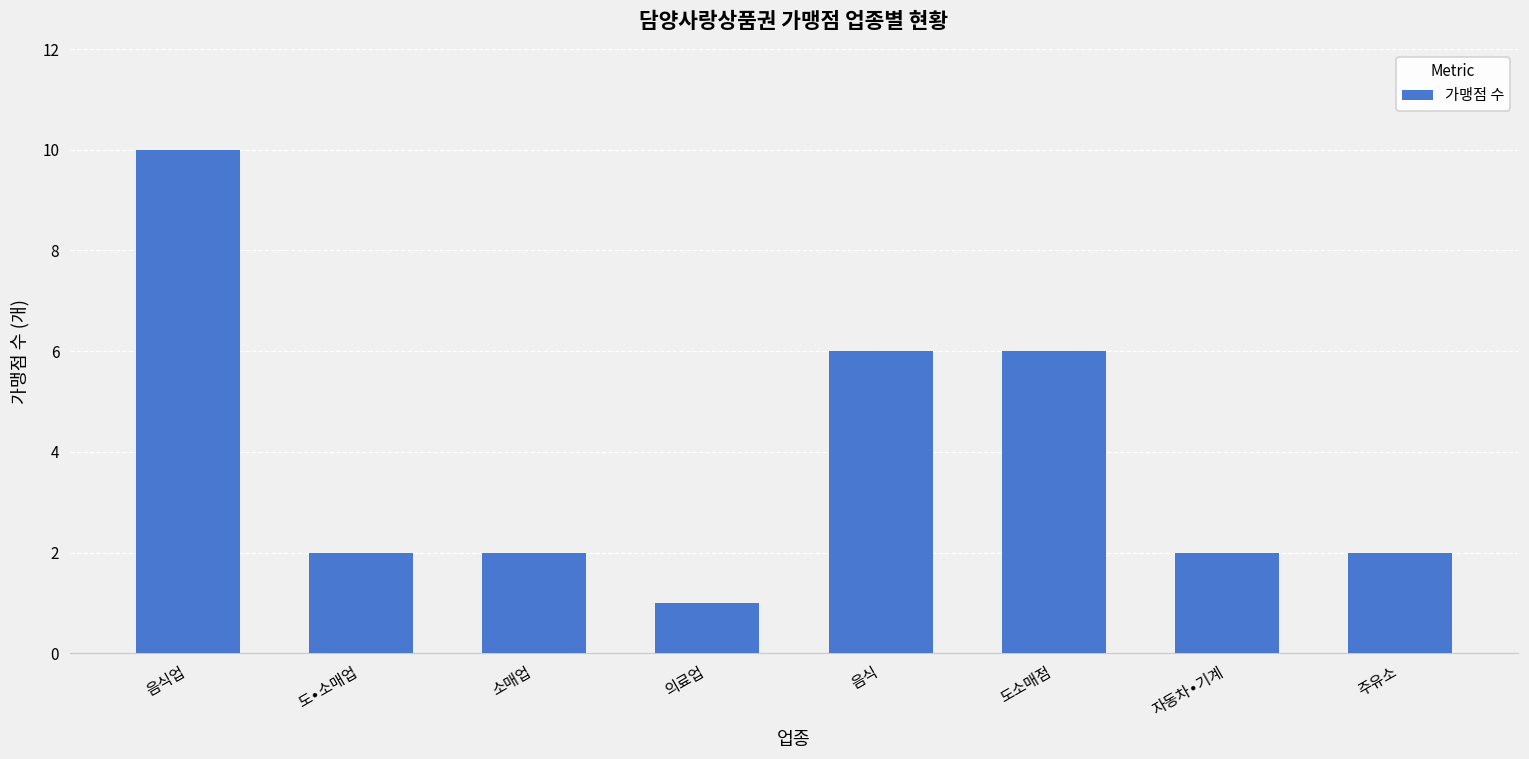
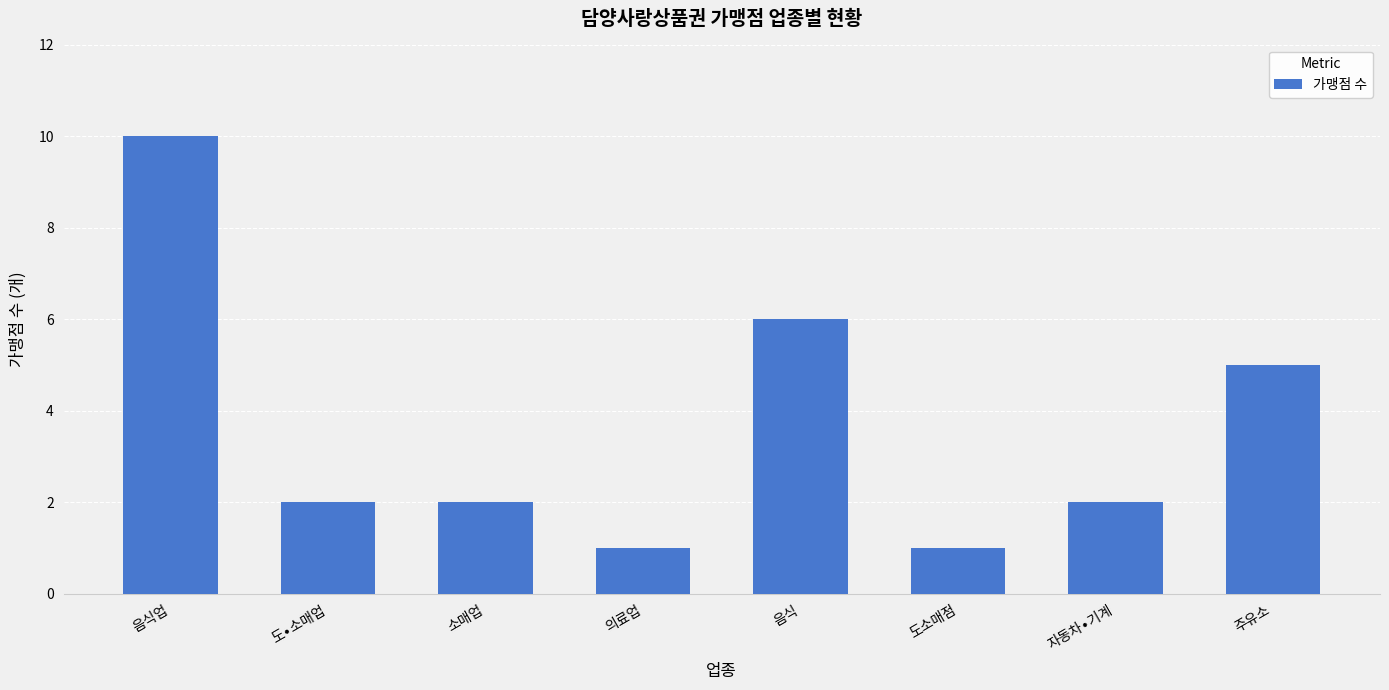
  {
    "음식업": 10,
    "도∙소매업": 2,
    "소매업": 2,
    "의료업": 1,
    "음식": 6,
-   "도소매점": 6,
+   "도소매점": 1,
    "자동차∙기계": 2,
-   "주유소": 2
+   "주유소": 5
  }
